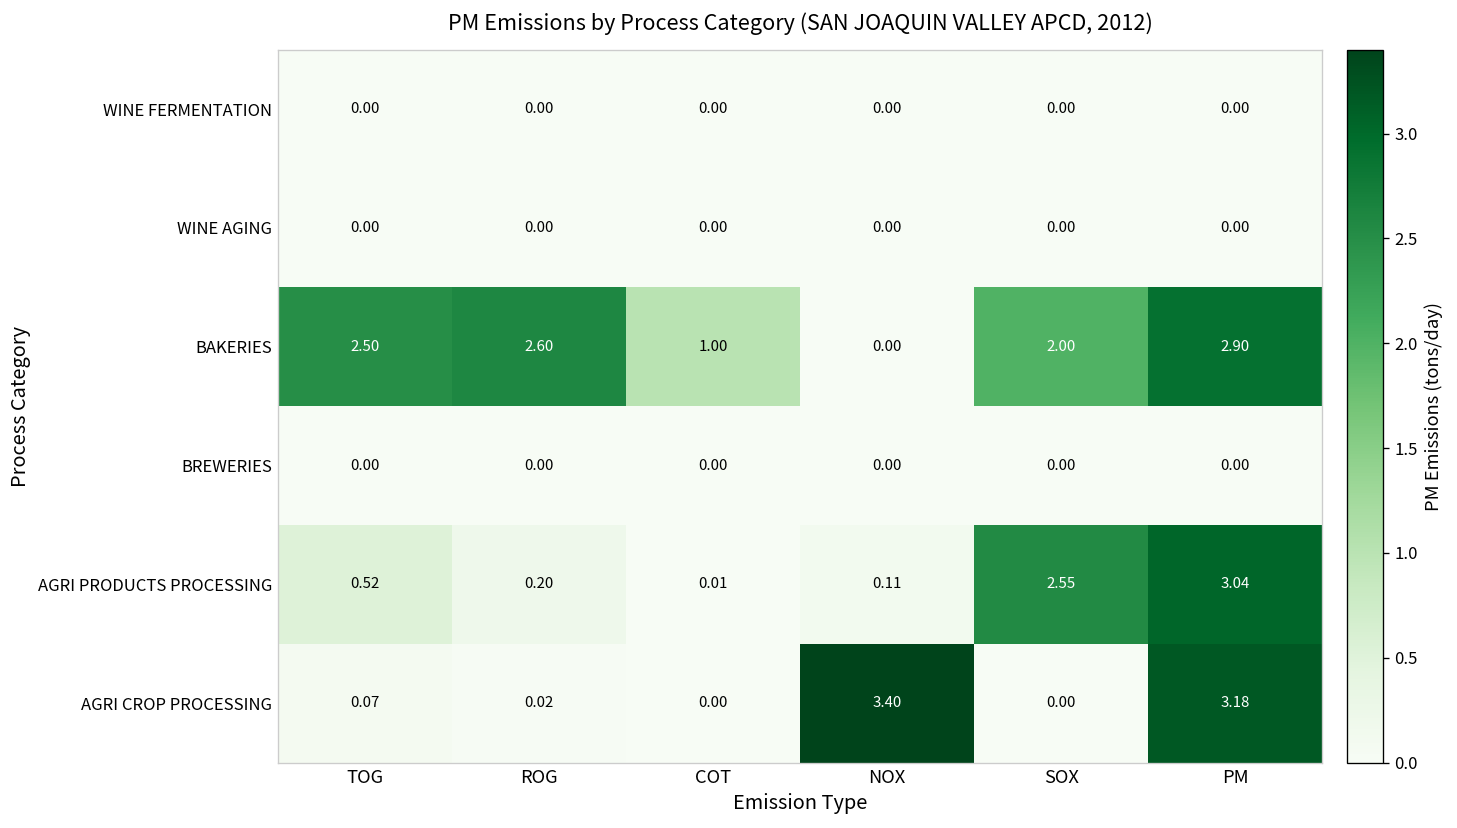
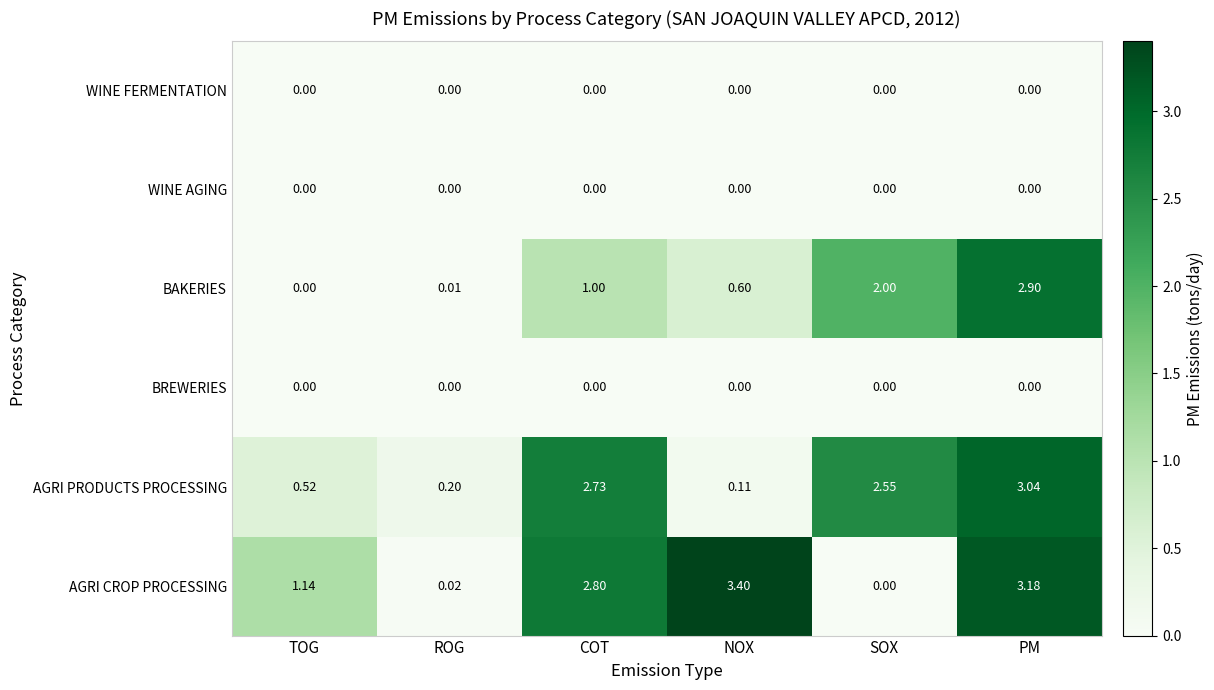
  {
    "WINE FERMENTATION": {
      "TOG": 0.00,
      "ROG": 0.00,
      "COT": 0.00,
      "NOX": 0.00,
      "SOX": 0.00,
      "PM": 0.00
    },
    "WINE AGING": {
      "TOG": 0.00,
      "ROG": 0.00,
      "COT": 0.00,
      "NOX": 0.00,
      "SOX": 0.00,
      "PM": 0.00
    },
    "BAKERIES": {
-     "TOG": 2.50,
-     "ROG": 2.60,
+     "TOG": 0.00,
+     "ROG": 0.01,
      "COT": 1.00,
-     "NOX": 0.00,
+     "NOX": 0.60,
      "SOX": 2.00,
      "PM": 2.90
    },
    "BREWERIES": {
      "TOG": 0.00,
      "ROG": 0.00,
      "COT": 0.00,
      "NOX": 0.00,
      "SOX": 0.00,
      "PM": 0.00
    },
    "AGRI PRODUCTS PROCESSING": {
      "TOG": 0.52,
      "ROG": 0.20,
-     "COT": 0.01,
+     "COT": 2.73,
      "NOX": 0.11,
      "SOX": 2.55,
      "PM": 3.04
    },
    "AGRI CROP PROCESSING": {
-     "TOG": 0.07,
+     "TOG": 1.14,
      "ROG": 0.02,
-     "COT": 0.00,
+     "COT": 2.80,
      "NOX": 3.40,
      "SOX": 0.00,
      "PM": 3.18
    }
  }
